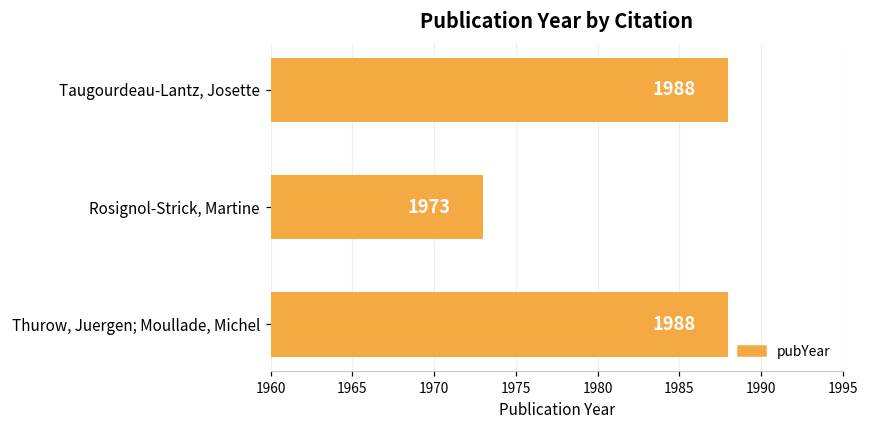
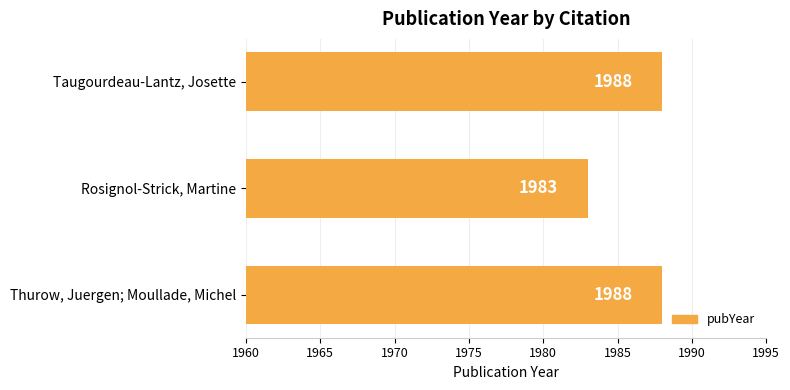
  {
    "Taugourdeau-Lantz, Josette": 1988,
-   "Rosignol-Strick, Martine": 1973,
+   "Rosignol-Strick, Martine": 1983,
    "Thurow, Juergen; Moullade, Michel": 1988
  }
